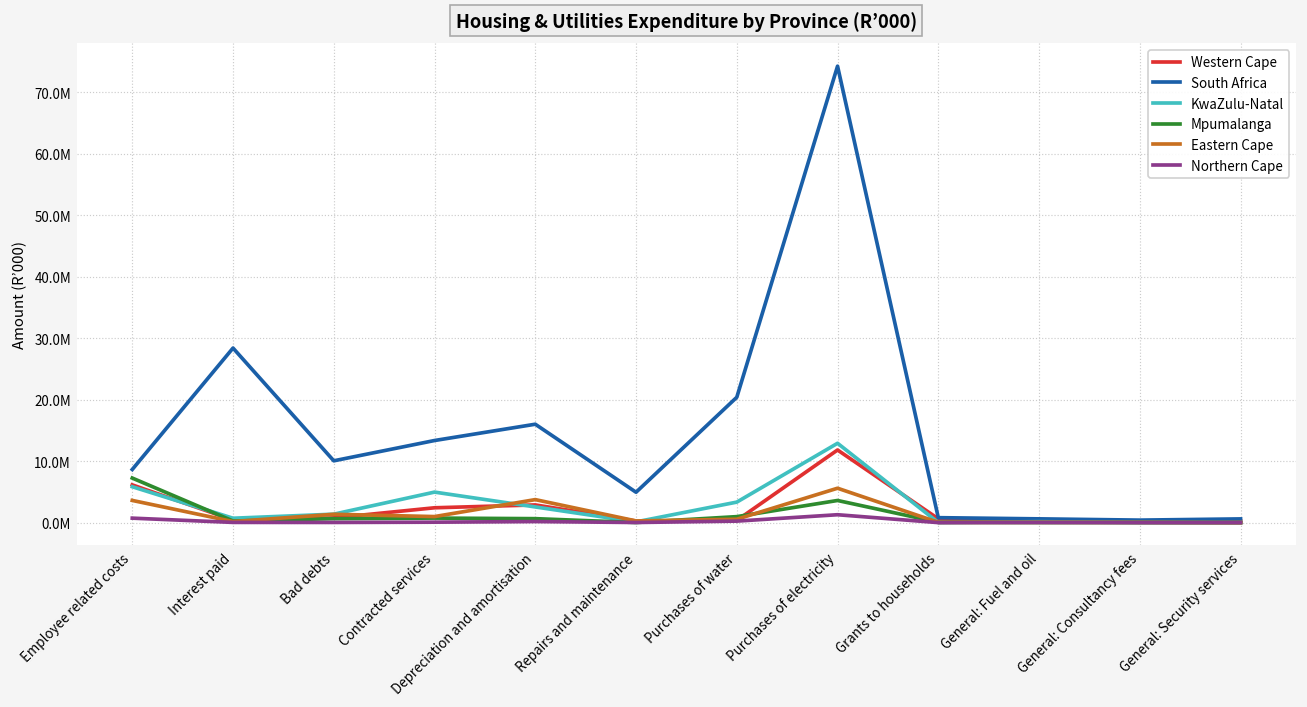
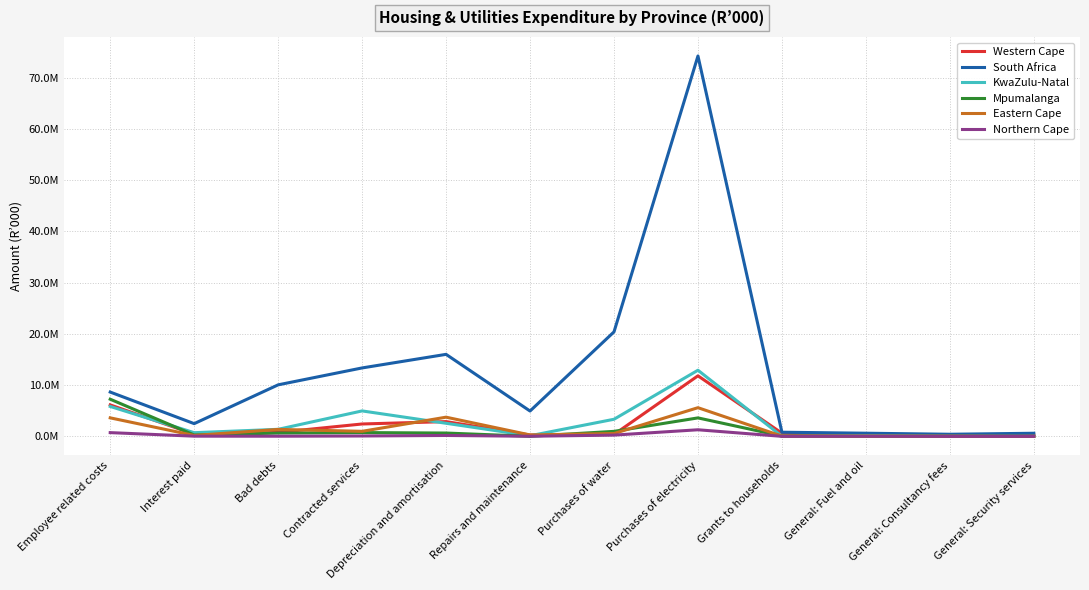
  {
    "Western Cape": {
      "Contracted services": 2000000,
      "Purchases of electricity": 12000000
    },
    "South Africa": {
      "Employee related costs": 9000000,
-     "Interest paid": 28000000,
+     "Interest paid": 2000000,
      "Bad debts": 10000000,
      "Contracted services": 13000000,
      "Depreciation and amortisation": 16000000,
      "Repairs and maintenance": 5000000,
      "Purchases of water": 20000000,
      "Purchases of electricity": 74000000
    },
    "KwaZulu-Natal": {
      "Contracted services": 5000000,
      "Purchases of water": 3000000,
      "Purchases of electricity": 13000000
    },
    "Mpumalanga": {
      "Employee related costs": 7000000,
      "Purchases of electricity": 4000000
    },
    "Eastern Cape": {
      "Employee related costs": 4000000,
      "Depreciation and amortisation": 4000000,
      "Purchases of electricity": 6000000
    },
    "Northern Cape": {
      "Employee related costs": 1000000,
      "Bad debts": 0,
      "Contracted services": 0,
      "Purchases of electricity": 1000000
    }
  }
